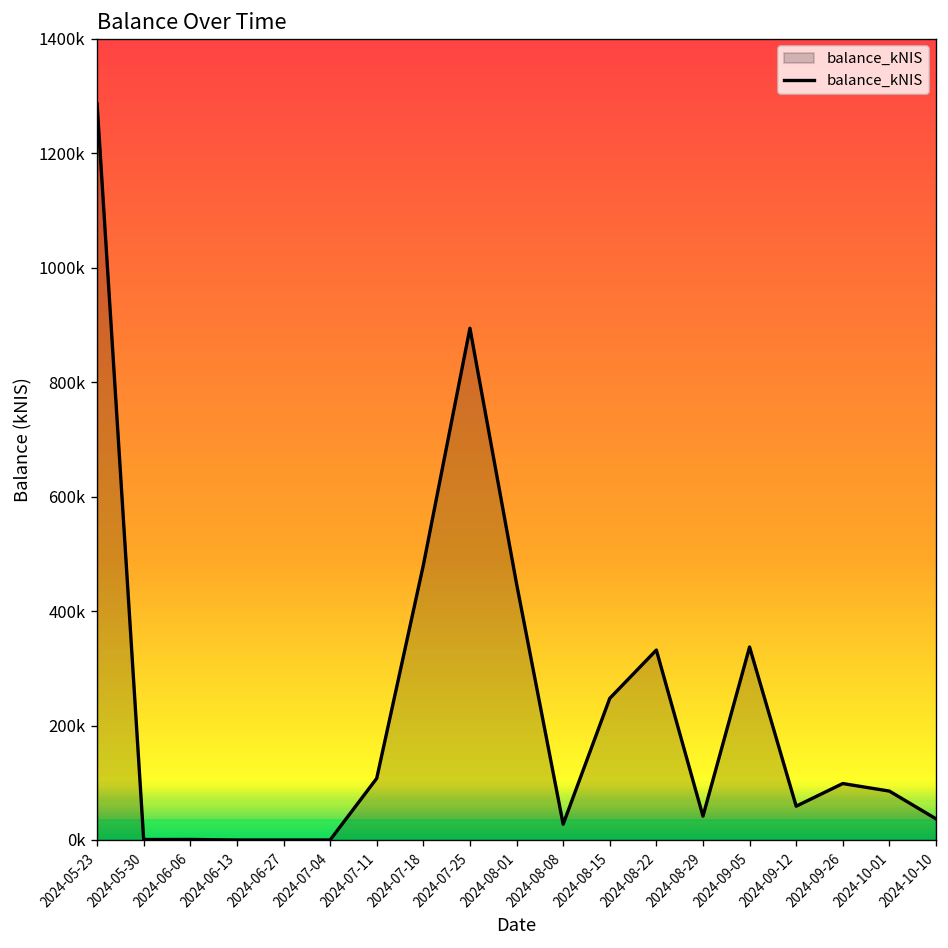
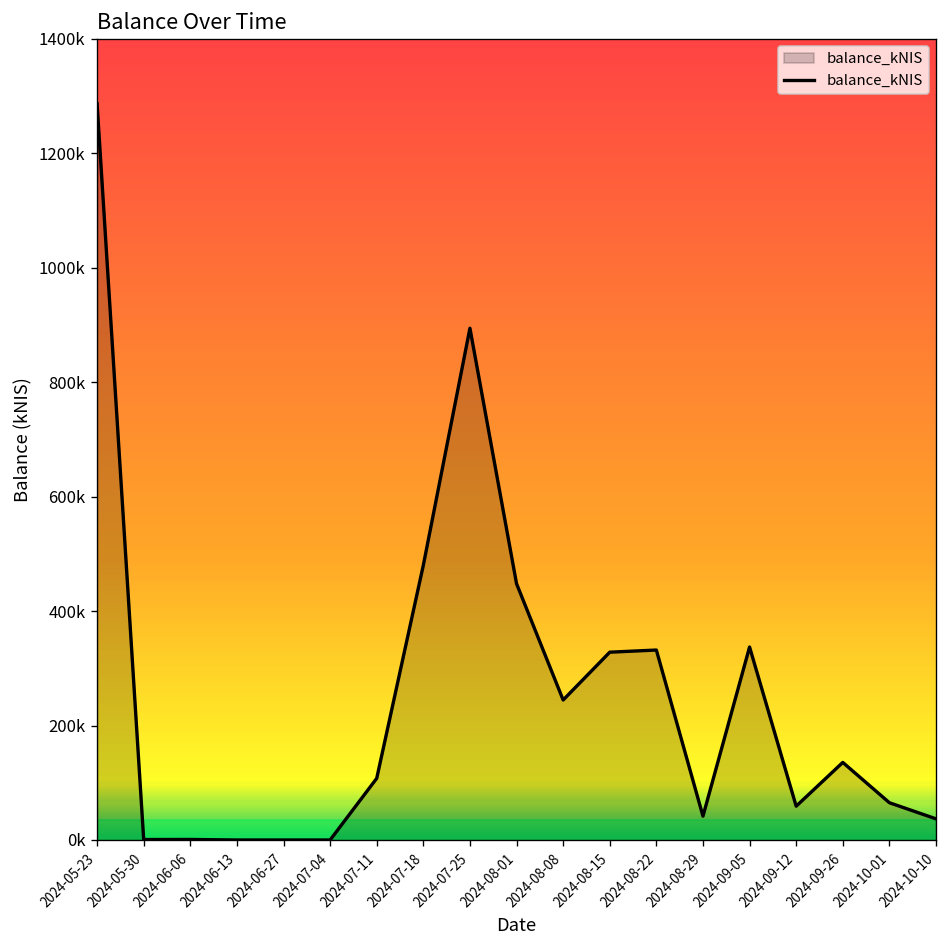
  {
    "2024-05-23": 1290000,
    "2024-05-30": 0,
    "2024-06-06": 0,
    "2024-06-13": 0,
    "2024-06-27": 0,
    "2024-07-04": 0,
    "2024-07-11": 110000,
    "2024-07-18": 480000,
    "2024-07-25": 890000,
    "2024-08-01": 450000,
-   "2024-08-08": 30000,
-   "2024-08-15": 250000,
+   "2024-08-08": 240000,
+   "2024-08-15": 330000,
    "2024-08-22": 330000,
    "2024-08-29": 40000,
    "2024-09-05": 340000,
    "2024-09-12": 60000,
-   "2024-09-26": 100000,
-   "2024-10-01": 90000,
+   "2024-09-26": 140000,
+   "2024-10-01": 70000,
    "2024-10-10": 40000
  }
